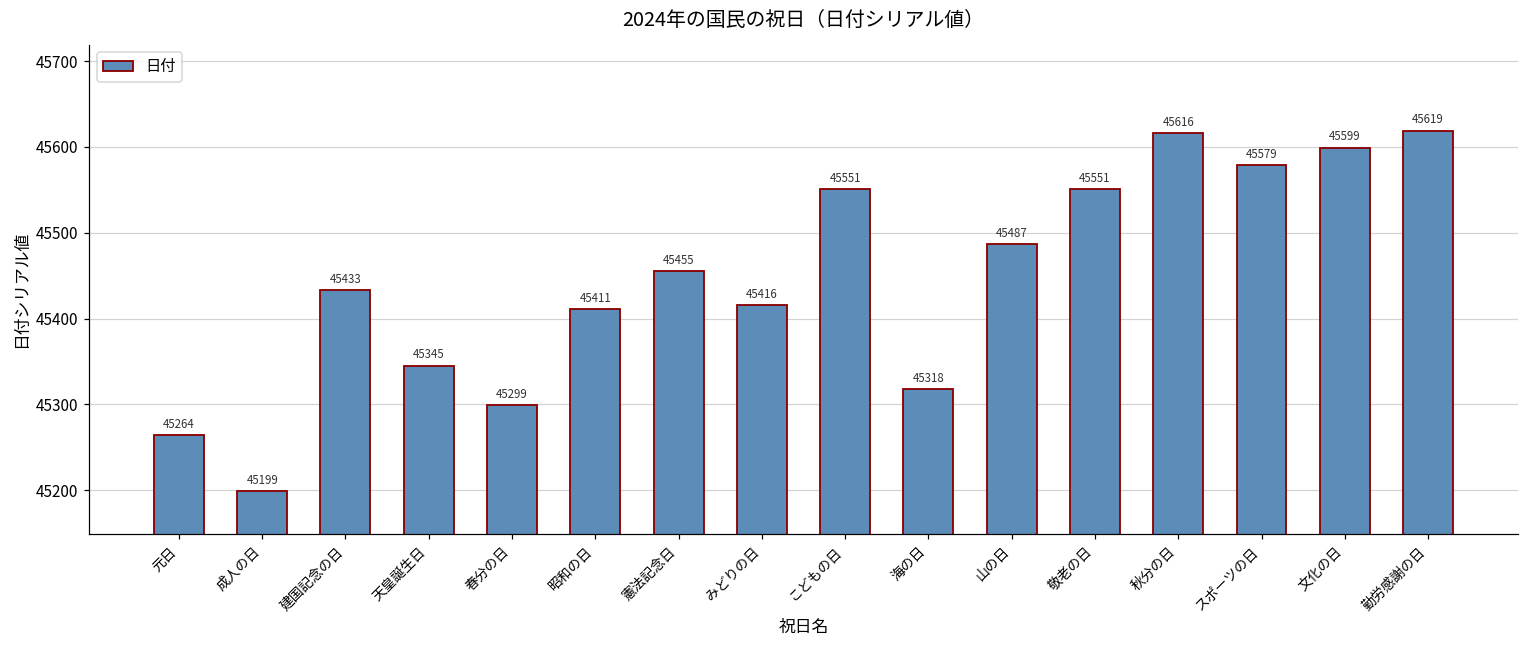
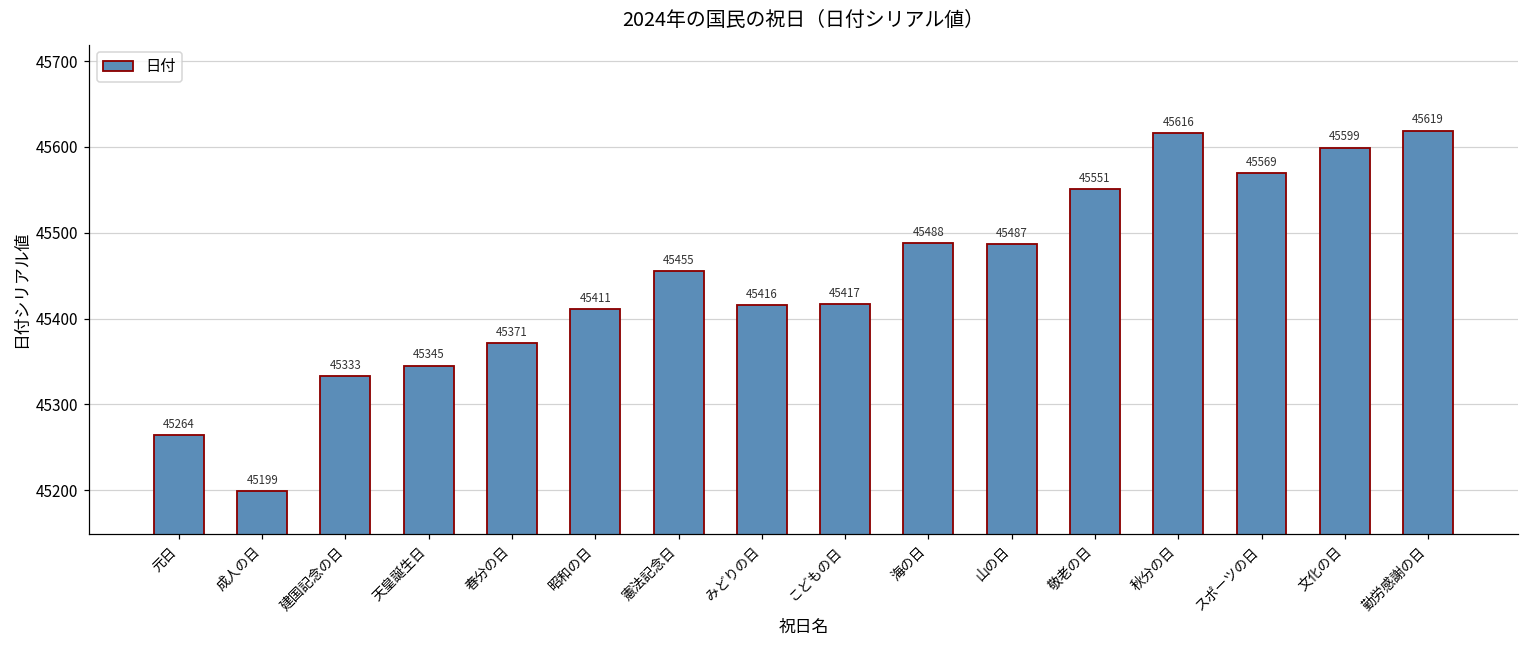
  {
    "元日": 45264,
    "成人の日": 45199,
-   "建国記念の日": 45433,
+   "建国記念の日": 45333,
    "天皇誕生日": 45345,
-   "春分の日": 45299,
+   "春分の日": 45371,
    "昭和の日": 45411,
    "憲法記念日": 45455,
    "みどりの日": 45416,
-   "こどもの日": 45551,
-   "海の日": 45318,
+   "こどもの日": 45417,
+   "海の日": 45488,
    "山の日": 45487,
    "敬老の日": 45551,
    "秋分の日": 45616,
-   "スポーツの日": 45579,
+   "スポーツの日": 45569,
    "文化の日": 45599,
    "勤労感謝の日": 45619
  }
